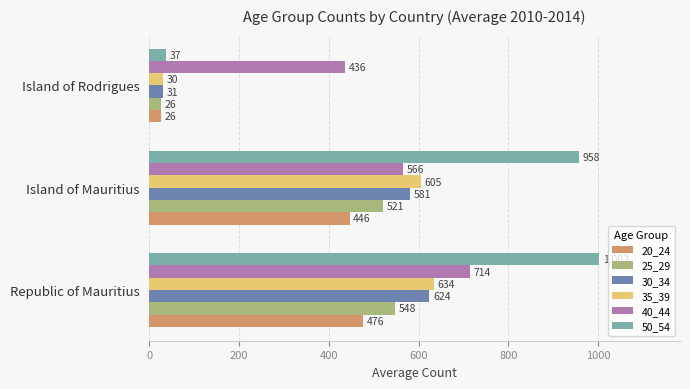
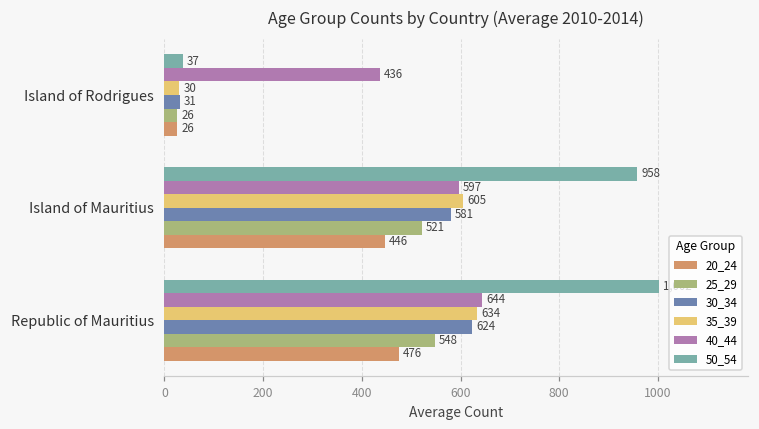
  {
    "40_44": {
      "Island of Rodrigues": 436,
-     "Island of Mauritius": 566,
-     "Republic of Mauritius": 714
+     "Island of Mauritius": 597,
+     "Republic of Mauritius": 644
    }
  }
